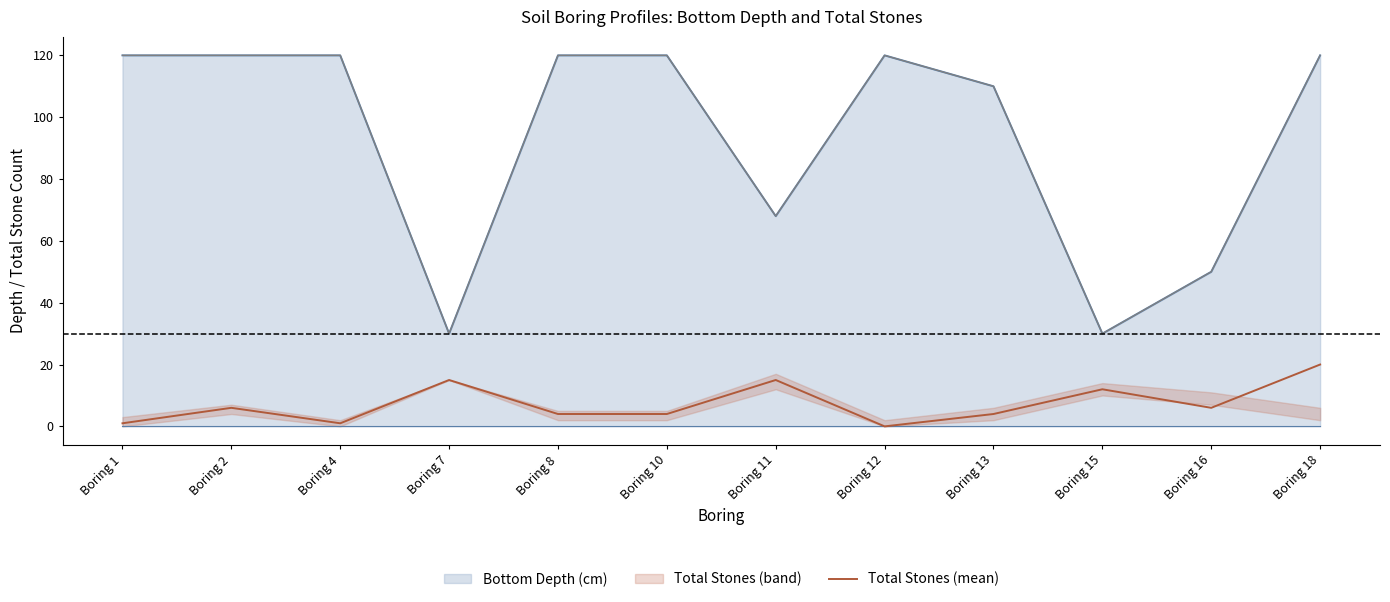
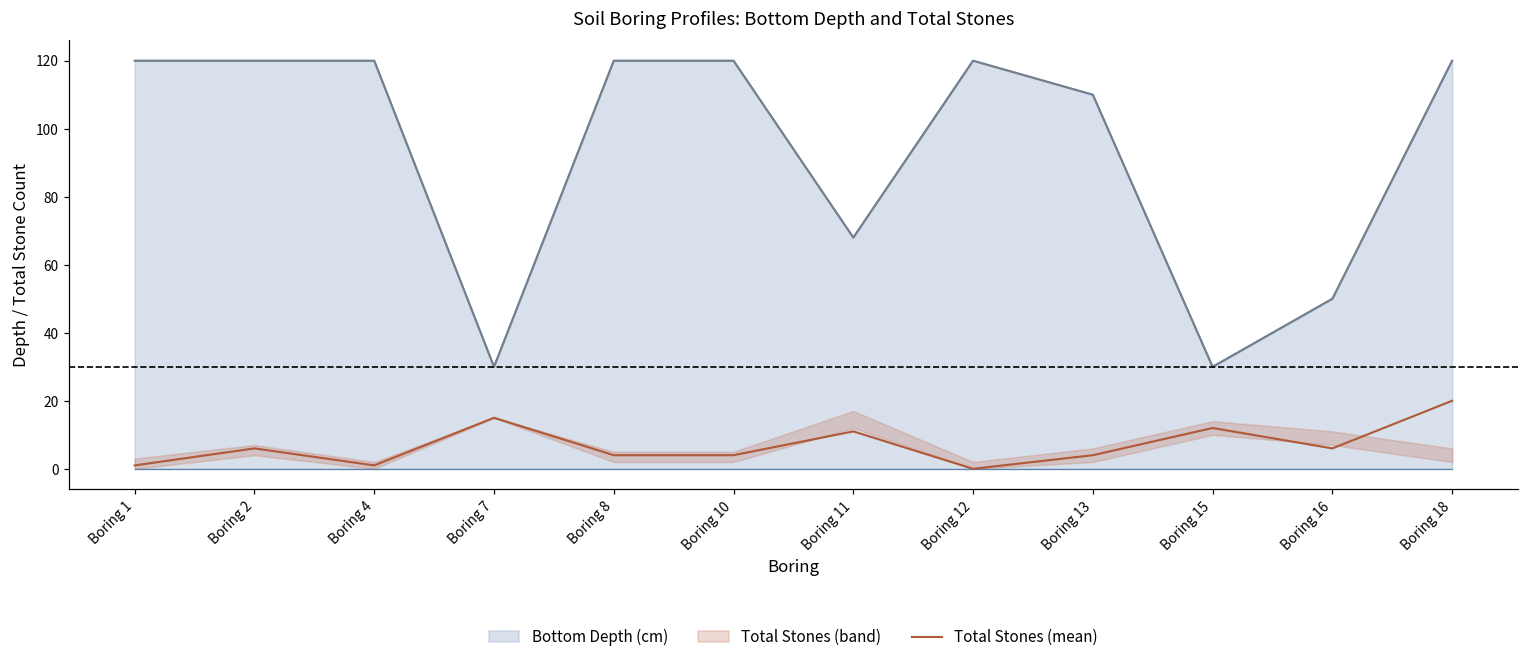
  {
    "Total Stones (mean)": {
      "Boring 1": 1,
      "Boring 2": 6,
      "Boring 4": 1,
      "Boring 8": 4,
      "Boring 10": 4,
-     "Boring 11": 15,
+     "Boring 11": 11,
      "Boring 13": 4,
      "Boring 15": 12,
      "Boring 16": 6,
      "Boring 18": 20
    }
  }
